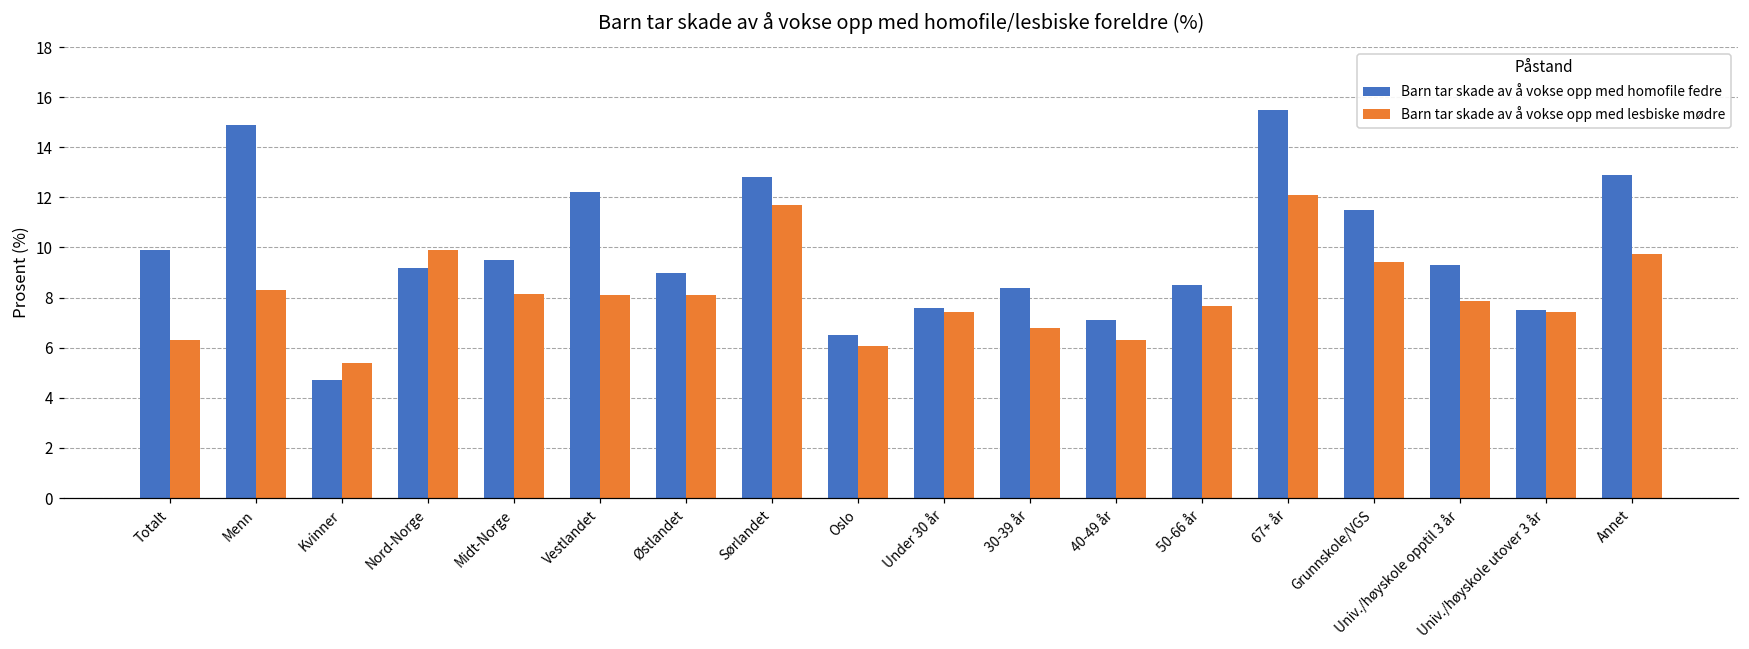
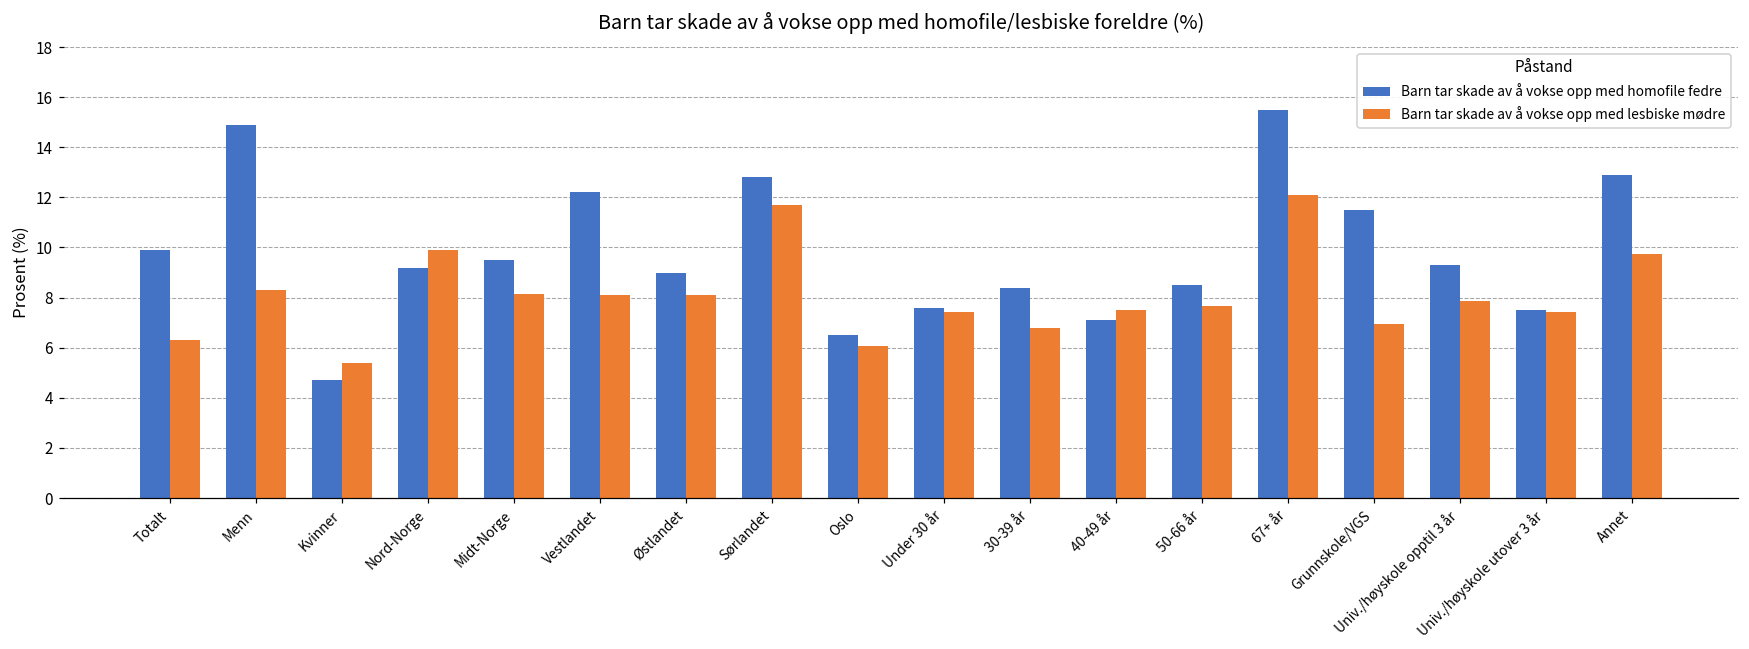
  {
    "Barn tar skade av å vokse opp med homofile fedre": {
      "Totalt": 9.9,
      "Menn": 14.9,
      "Kvinner": 4.7,
      "Nord-Norge": 9.2,
      "Midt-Norge": 9.5,
      "Vestlandet": 12.2,
      "Østlandet": 9.0,
      "Sørlandet": 12.8,
      "Oslo": 6.5,
      "Under 30 år": 7.6,
      "30-39 år": 8.4,
      "40-49 år": 7.1,
      "50-66 år": 8.5,
      "67+ år": 15.5,
      "Grunnskole/VGS": 11.5,
      "Univ./høyskole opptil 3 år": 9.3,
      "Univ./høyskole utover 3 år": 7.5,
      "Annet": 12.9
    },
    "Barn tar skade av å vokse opp med lesbiske mødre": {
      "Totalt": 6.3,
      "Menn": 8.3,
      "Kvinner": 5.4,
      "Nord-Norge": 9.9,
      "Midt-Norge": 8.1,
      "Vestlandet": 8.1,
      "Østlandet": 8.1,
      "Sørlandet": 11.7,
      "Oslo": 6.1,
      "Under 30 år": 7.4,
      "30-39 år": 6.8,
-     "40-49 år": 6.3,
+     "40-49 år": 7.5,
      "50-66 år": 7.7,
      "67+ år": 12.1,
-     "Grunnskole/VGS": 9.4,
+     "Grunnskole/VGS": 7.0,
      "Univ./høyskole opptil 3 år": 7.9,
      "Univ./høyskole utover 3 år": 7.4,
      "Annet": 9.8
    }
  }
